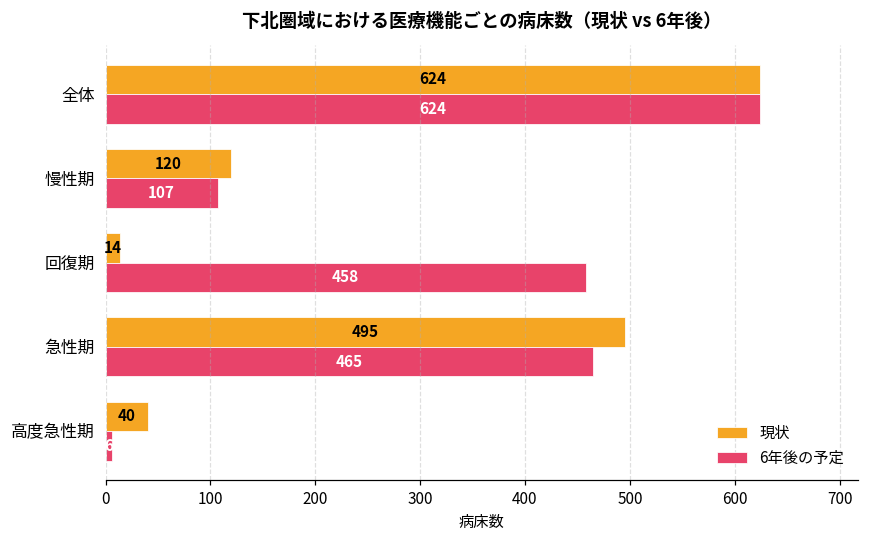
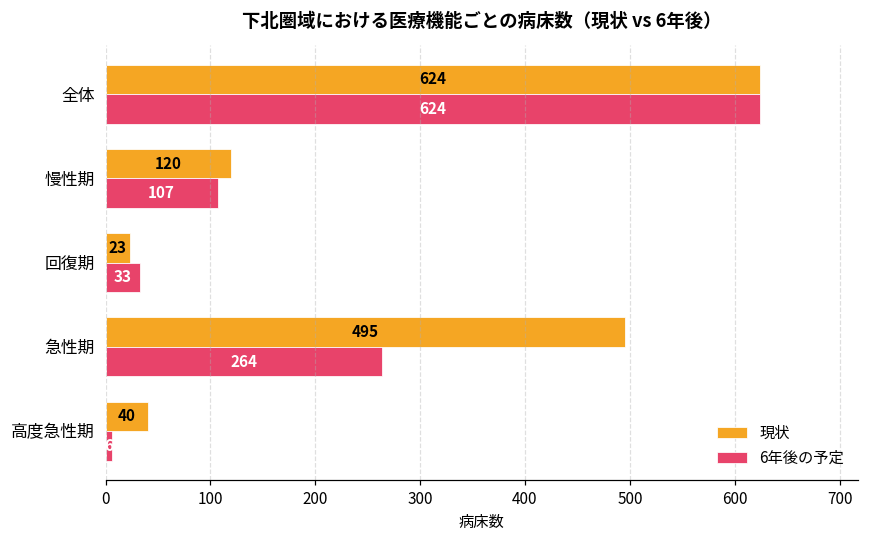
  {
    "現状": {
      "全体": 624,
      "慢性期": 120,
-     "回復期": 14,
+     "回復期": 23,
      "急性期": 495,
      "高度急性期": 40
    },
    "6年後の予定": {
      "全体": 624,
      "慢性期": 107,
-     "回復期": 458,
-     "急性期": 465
+     "回復期": 33,
+     "急性期": 264
    }
  }
